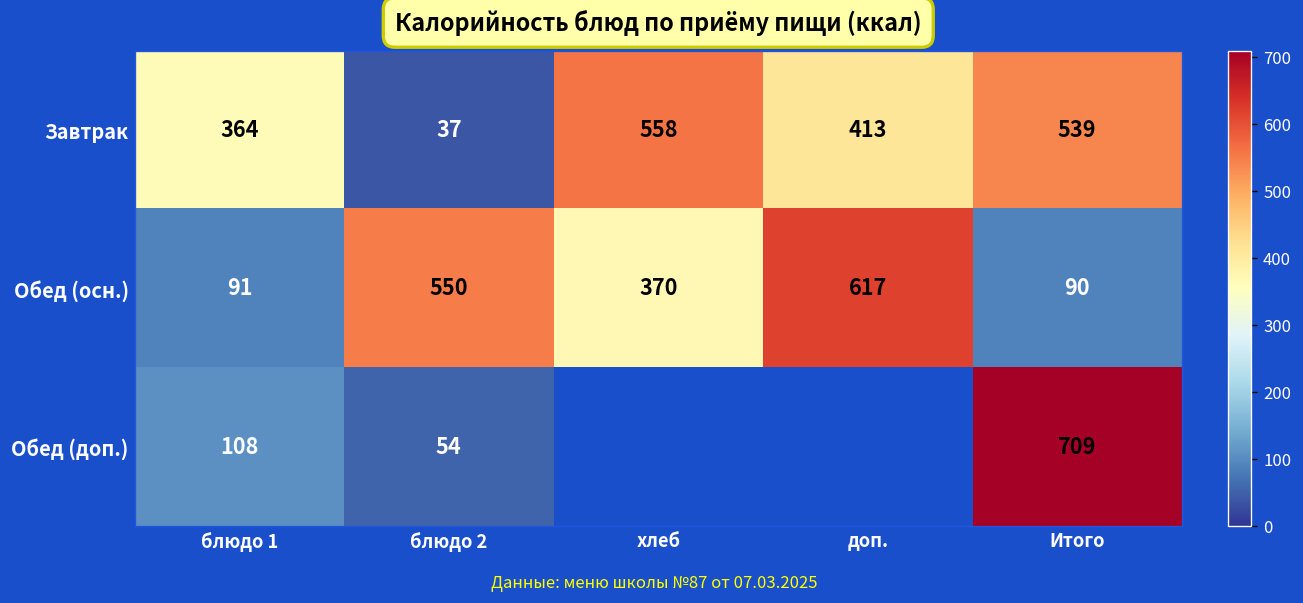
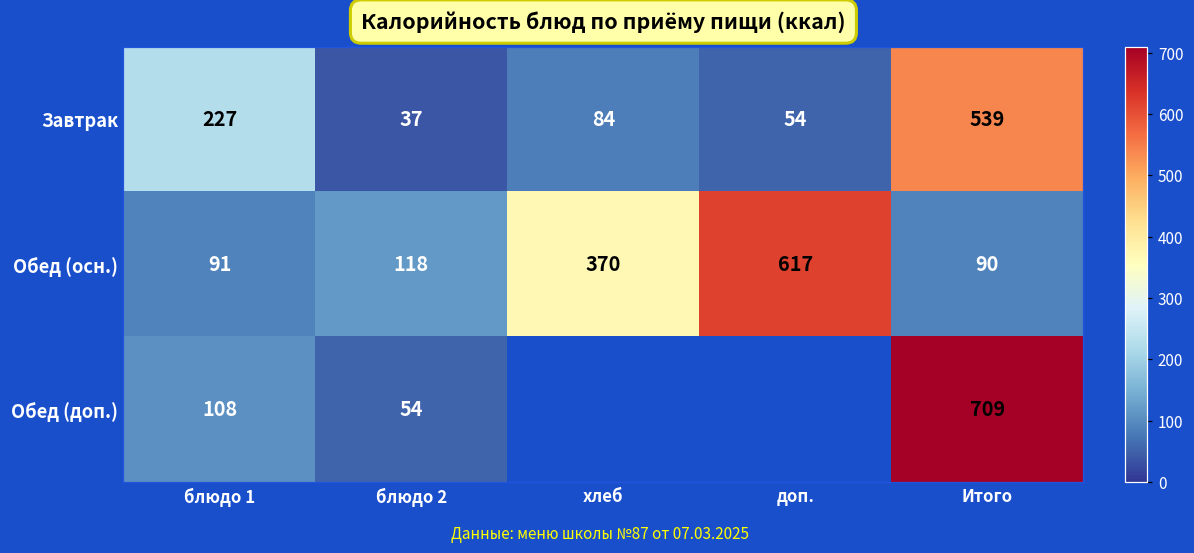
  {
    "Завтрак": {
-     "блюдо 1": 364,
+     "блюдо 1": 227,
      "блюдо 2": 37,
-     "хлеб": 558,
-     "доп.": 413,
+     "хлеб": 84,
+     "доп.": 54,
      "Итого": 539
    },
    "Обед (осн.)": {
      "блюдо 1": 91,
-     "блюдо 2": 550,
+     "блюдо 2": 118,
      "хлеб": 370,
      "доп.": 617,
      "Итого": 90
    },
    "Обед (доп.)": {
      "блюдо 1": 108,
      "блюдо 2": 54,
      "Итого": 709
    }
  }
